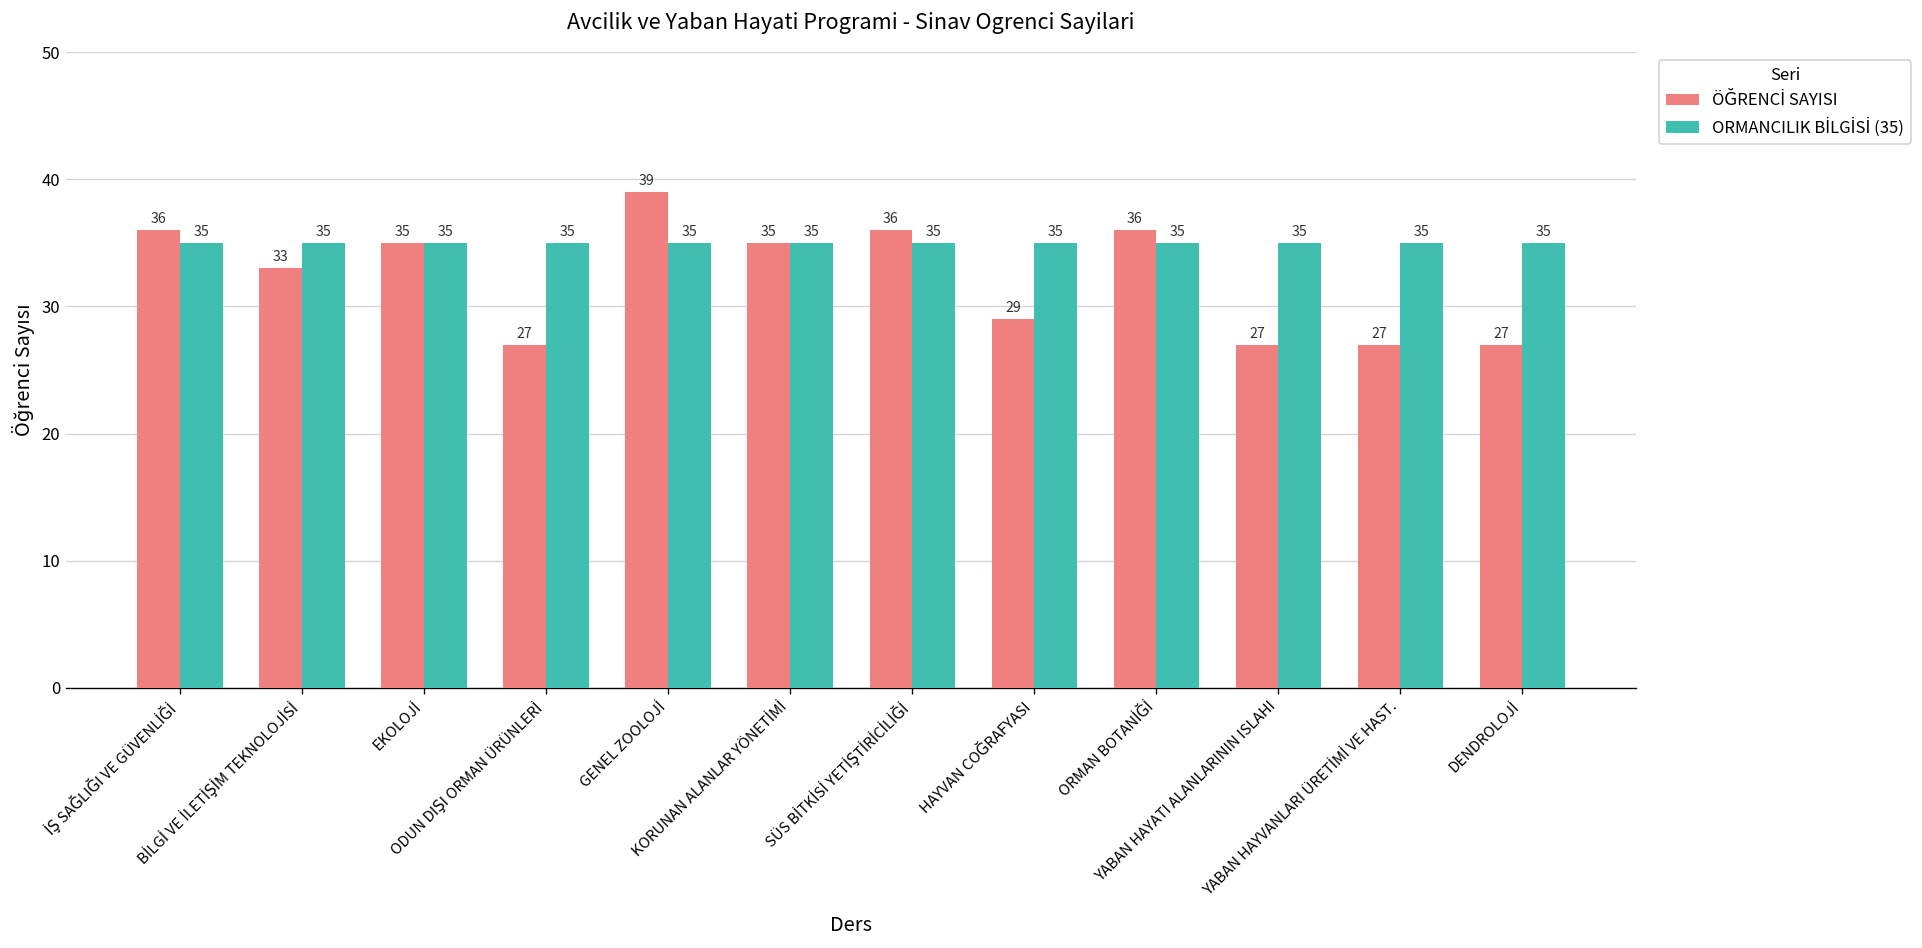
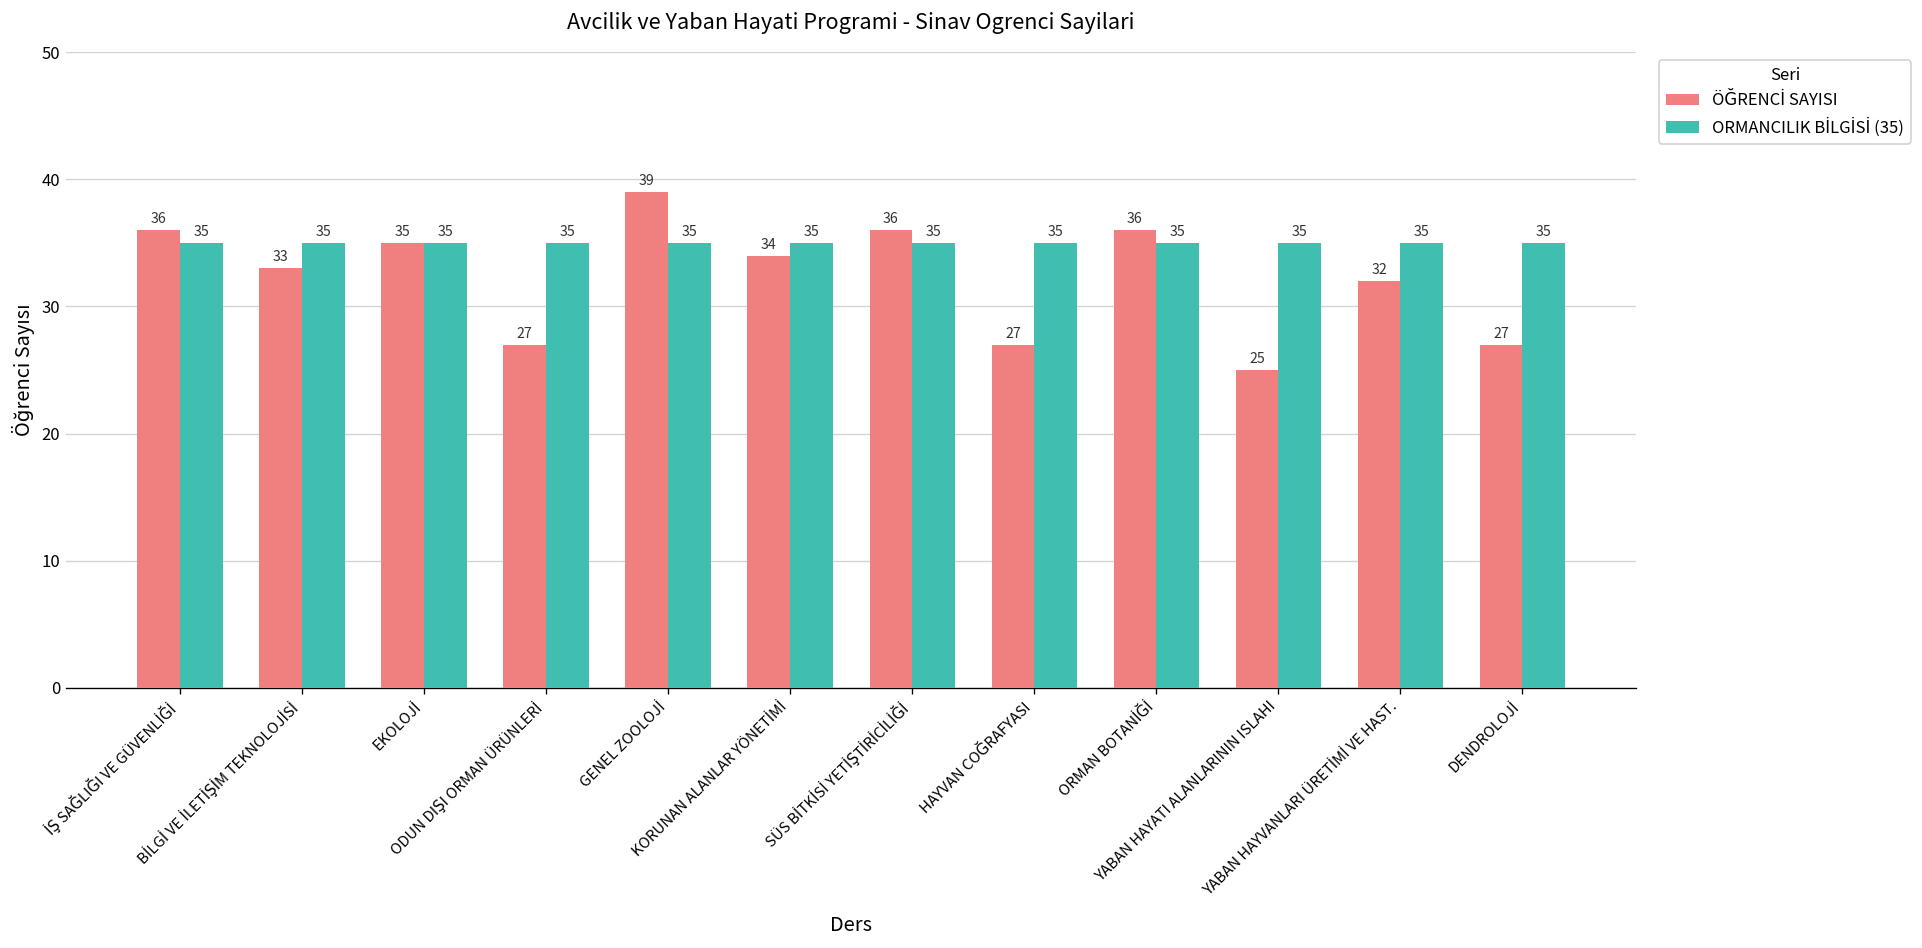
  {
    "ÖĞRENCİ SAYISI": {
      "İŞ SAĞLIĞI VE GÜVENLİĞİ": 36,
      "BİLGİ VE İLETİŞİM TEKNOLOJİSİ": 33,
      "EKOLOJİ": 35,
      "ODUN DIŞI ORMAN ÜRÜNLERİ": 27,
      "GENEL ZOOLOJİ": 39,
-     "KORUNAN ALANLAR YÖNETİMİ": 35,
+     "KORUNAN ALANLAR YÖNETİMİ": 34,
      "SÜS BİTKİSİ YETİŞTİRİCİLİĞİ": 36,
-     "HAYVAN COĞRAFYASI": 29,
+     "HAYVAN COĞRAFYASI": 27,
      "ORMAN BOTANİĞİ": 36,
-     "YABAN HAYATI ALANLARININ ISLAHI": 27,
-     "YABAN HAYVANLARI ÜRETİMİ VE HAST.": 27,
+     "YABAN HAYATI ALANLARININ ISLAHI": 25,
+     "YABAN HAYVANLARI ÜRETİMİ VE HAST.": 32,
      "DENDROLOJİ": 27
    },
    "ORMANCILIK BİLGİSİ (35)": {
      "İŞ SAĞLIĞI VE GÜVENLİĞİ": 35,
      "BİLGİ VE İLETİŞİM TEKNOLOJİSİ": 35,
      "EKOLOJİ": 35,
      "ODUN DIŞI ORMAN ÜRÜNLERİ": 35,
      "GENEL ZOOLOJİ": 35,
      "KORUNAN ALANLAR YÖNETİMİ": 35,
      "SÜS BİTKİSİ YETİŞTİRİCİLİĞİ": 35,
      "HAYVAN COĞRAFYASI": 35,
      "ORMAN BOTANİĞİ": 35,
      "YABAN HAYATI ALANLARININ ISLAHI": 35,
      "YABAN HAYVANLARI ÜRETİMİ VE HAST.": 35,
      "DENDROLOJİ": 35
    }
  }
